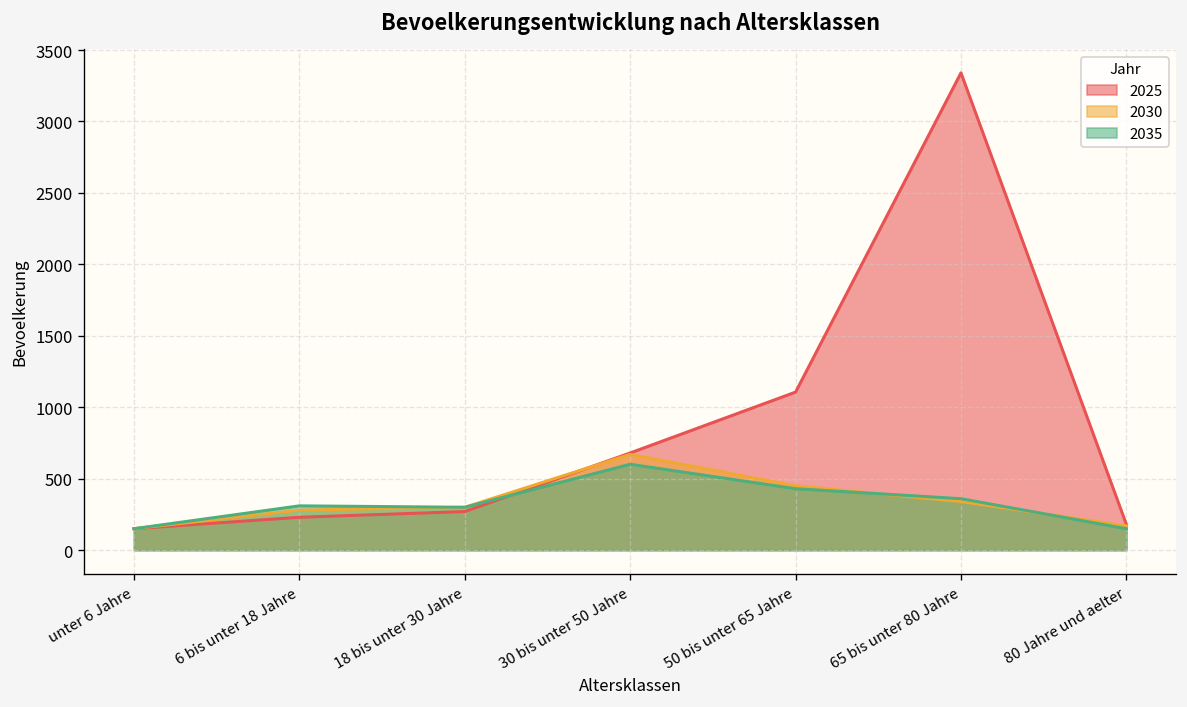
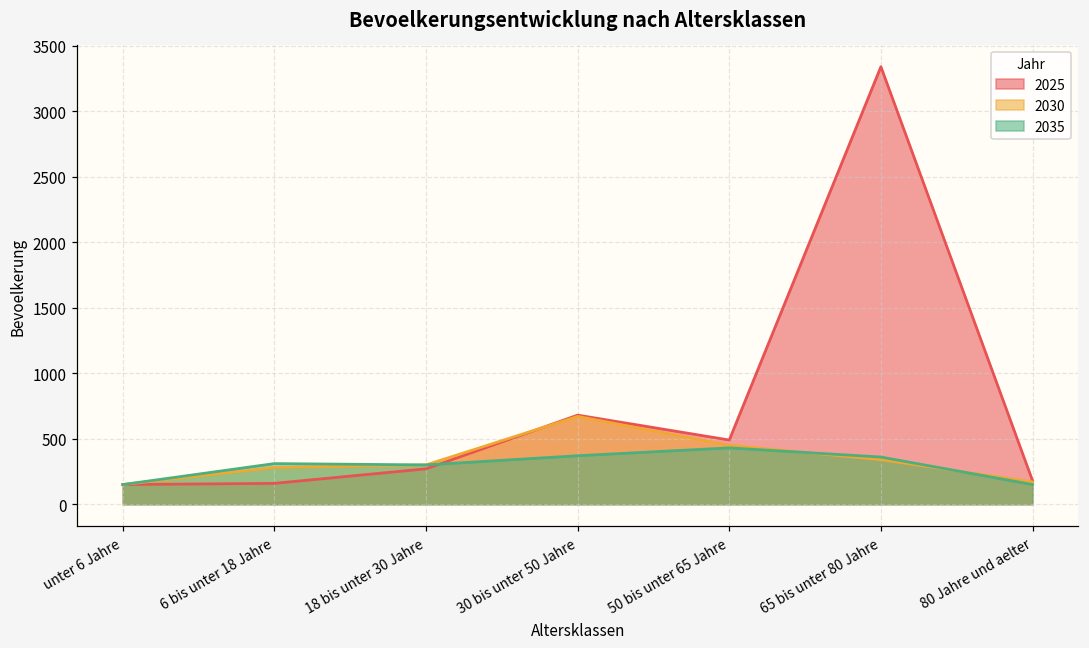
  {
    "2025": {
-     "6 bis unter 18 Jahre": 230,
+     "6 bis unter 18 Jahre": 160,
      "18 bis unter 30 Jahre": 270,
-     "50 bis unter 65 Jahre": 1110,
+     "50 bis unter 65 Jahre": 490,
      "65 bis unter 80 Jahre": 3340
    },
    "2030": {
      "6 bis unter 18 Jahre": 280
    },
    "2035": {
      "6 bis unter 18 Jahre": 310,
-     "30 bis unter 50 Jahre": 600
+     "30 bis unter 50 Jahre": 370
    }
  }
